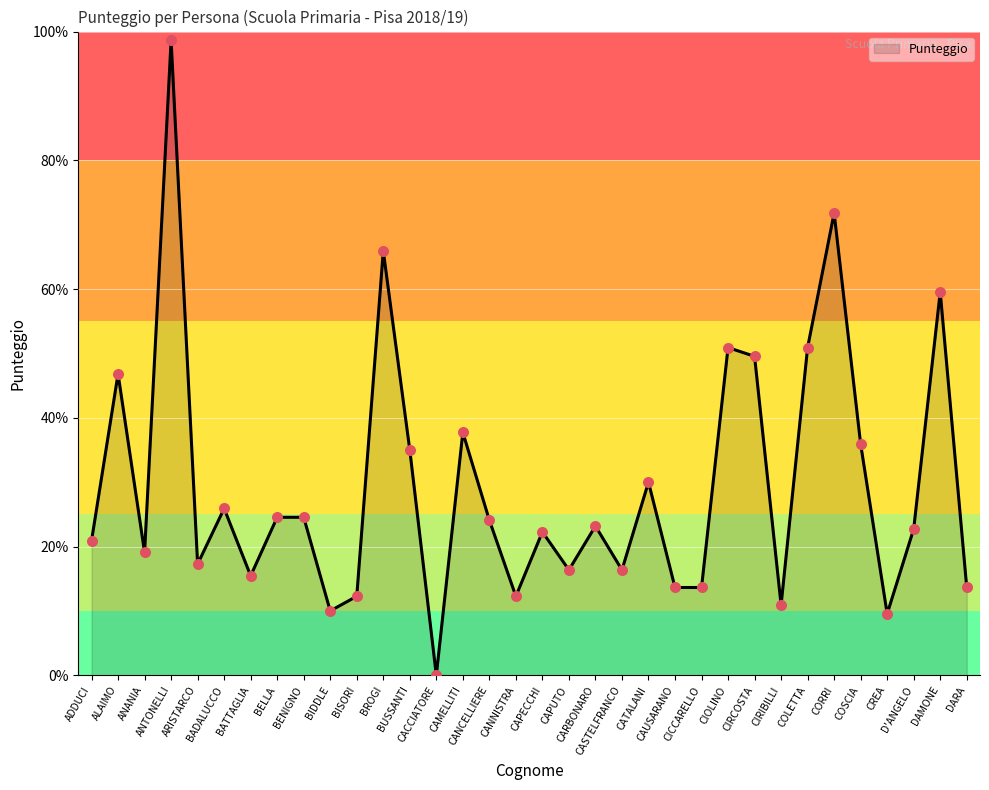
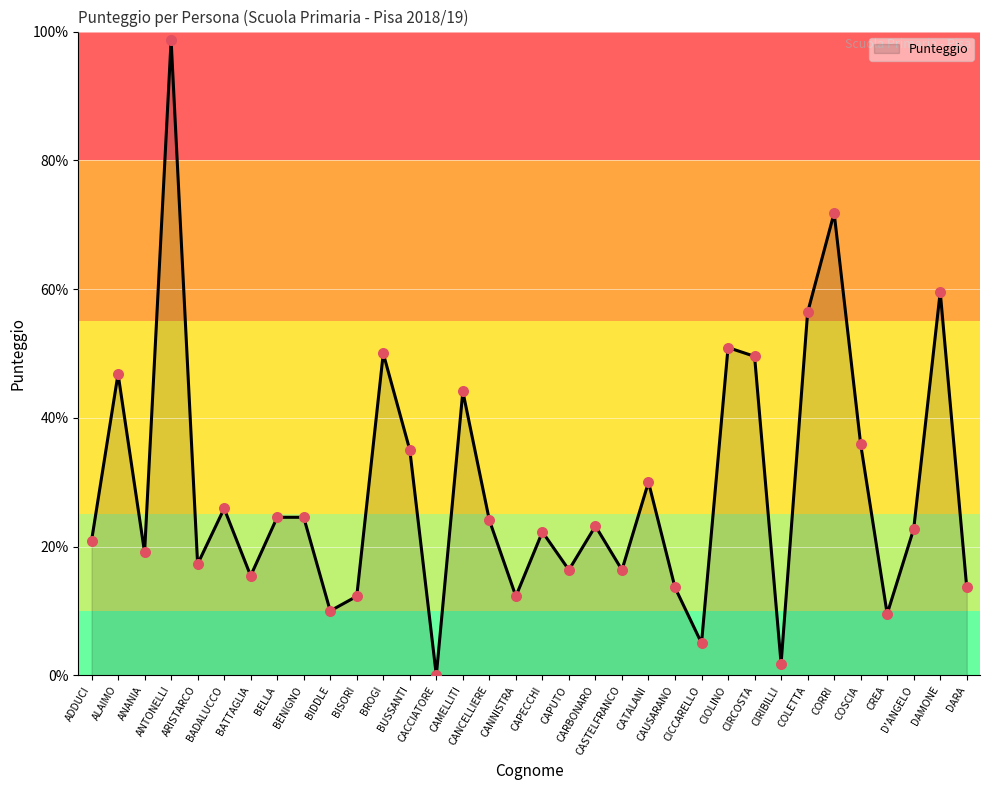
  {
    "ADDUCI": "21%",
    "ALAIMO": "47%",
    "ANANIA": "19%",
    "ANTONELLI": "99%",
    "ARISTARCO": "17%",
    "BADALUCCO": "26%",
    "BATTAGLIA": "15%",
    "BELLA": "25%",
    "BENIGNO": "25%",
    "BIDDLE": "10%",
    "BISORI": "12%",
-   "BROGI": "66%",
+   "BROGI": "50%",
    "BUSSANTI": "35%",
    "CACCIATORE": "0%",
-   "CAMELLITI": "38%",
+   "CAMELLITI": "44%",
    "CANCELLIERE": "24%",
    "CANNISTRA": "12%",
    "CAPECCHI": "22%",
    "CAPUTO": "16%",
    "CARBONARO": "23%",
    "CASTELFRANCO": "16%",
    "CATALANI": "30%",
    "CAUSARANO": "14%",
-   "CICCARELLO": "14%",
+   "CICCARELLO": "5%",
    "CIOLINO": "51%",
    "CIRCOSTA": "50%",
-   "CIRIBILLI": "11%",
-   "COLETTA": "51%",
+   "CIRIBILLI": "2%",
+   "COLETTA": "56%",
    "CORRI": "72%",
    "COSCIA": "36%",
    "CREA": "10%",
    "D'ANGELO": "23%",
    "DAMONE": "60%",
    "DARA": "14%"
  }
